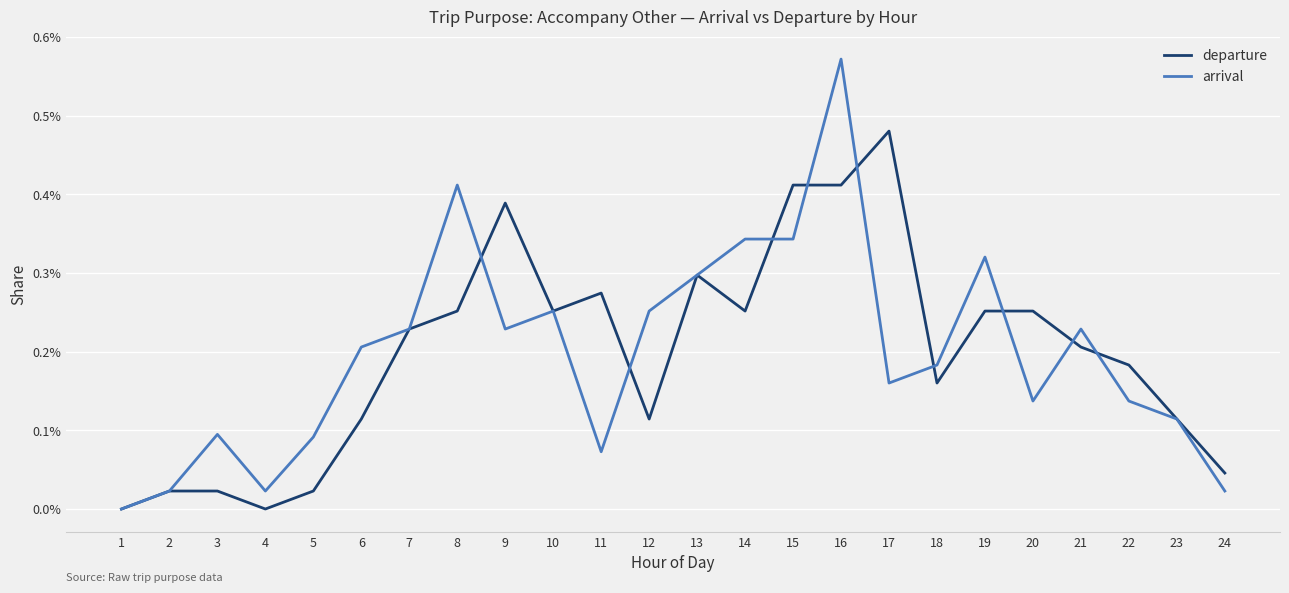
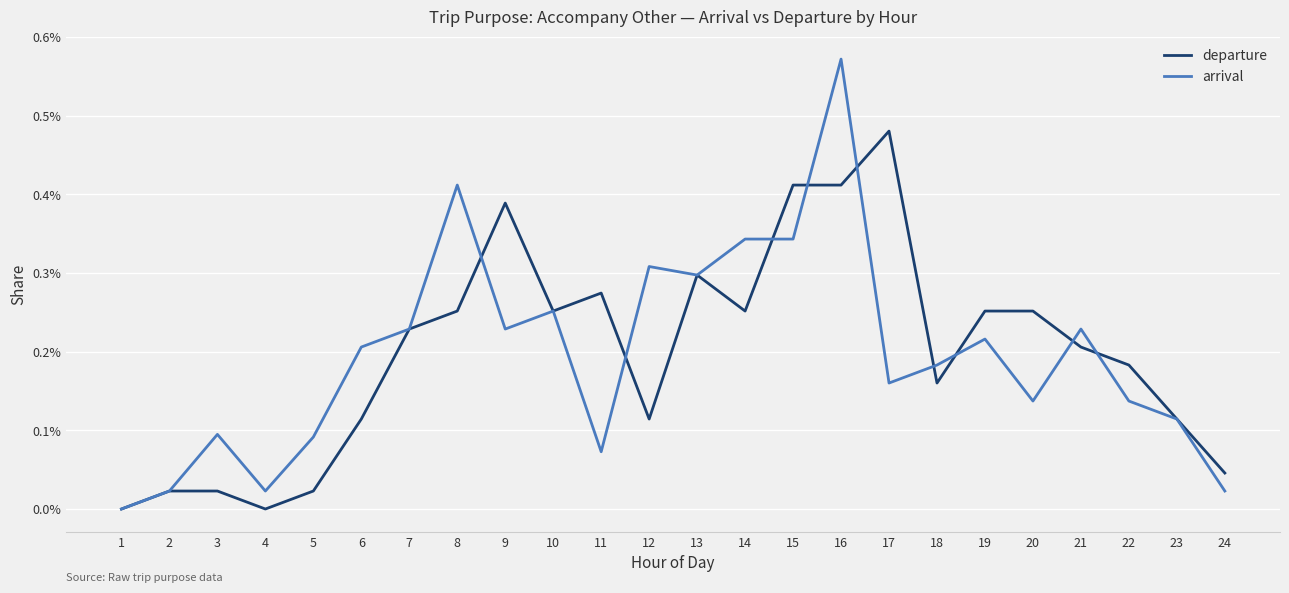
  {
    "departure": {
      "3": "0.02%",
      "4": "0.00%",
      "5": "0.02%",
      "6": "0.11%",
      "8": "0.25%",
      "9": "0.39%",
      "11": "0.27%",
      "12": "0.11%",
      "14": "0.25%",
      "15": "0.41%",
      "16": "0.41%",
      "17": "0.48%",
      "18": "0.16%",
      "19": "0.25%",
      "20": "0.25%",
      "21": "0.21%",
      "22": "0.18%",
      "24": "0.05%"
    },
    "arrival": {
      "3": "0.09%",
      "4": "0.02%",
      "5": "0.09%",
      "6": "0.21%",
      "8": "0.41%",
      "9": "0.23%",
      "11": "0.07%",
-     "12": "0.25%",
+     "12": "0.31%",
      "14": "0.34%",
      "15": "0.34%",
      "16": "0.57%",
      "17": "0.16%",
      "18": "0.18%",
-     "19": "0.32%",
+     "19": "0.22%",
      "20": "0.14%",
      "21": "0.23%",
      "22": "0.14%",
      "24": "0.02%"
    }
  }
